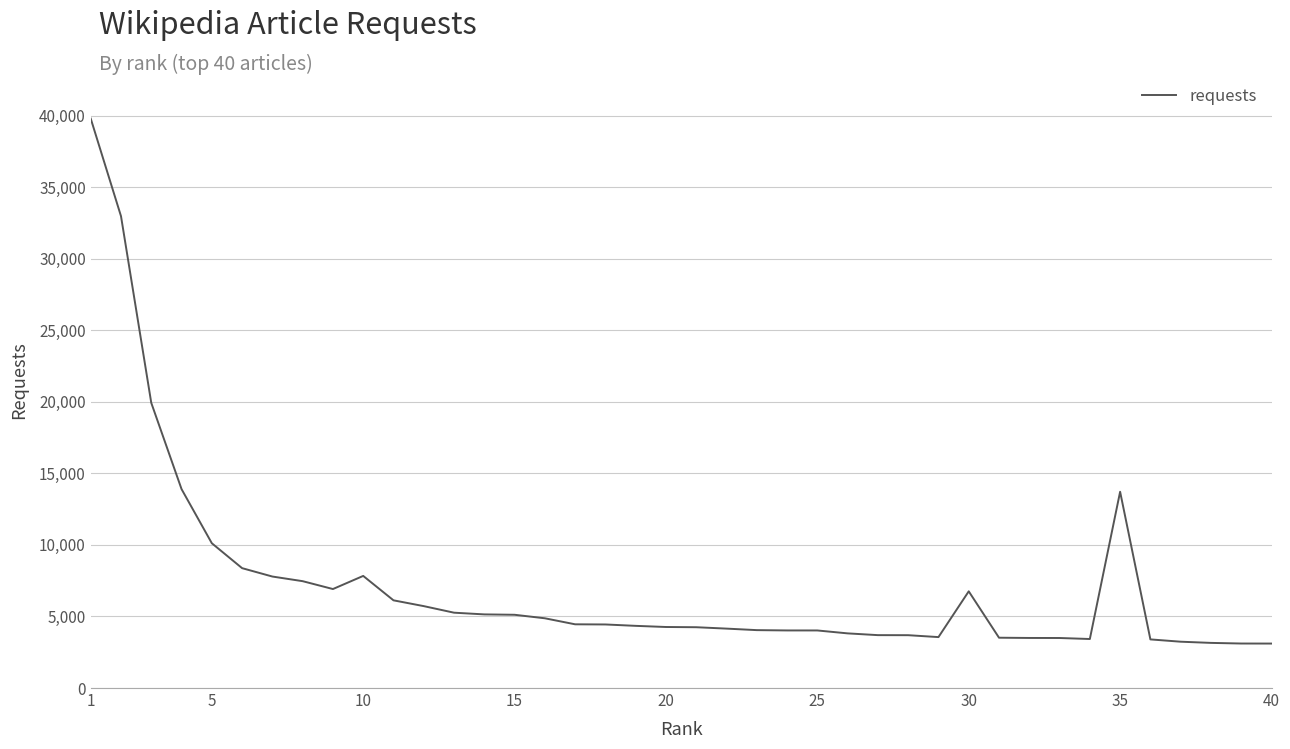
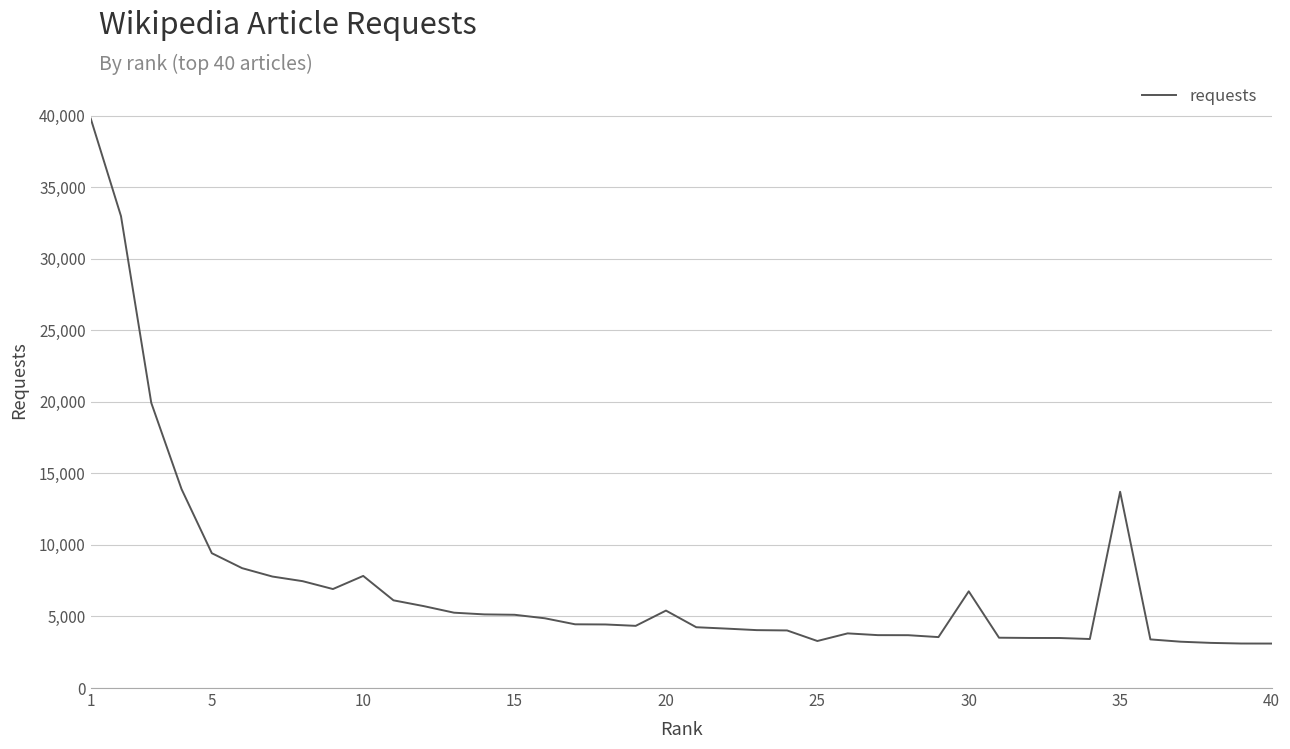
  {
    "1": "39,800",
-   "5": "10,100",
+   "5": "9,400",
    "10": "7,800",
    "15": "5,100",
-   "20": "4,300",
-   "25": "4,000",
+   "20": "5,400",
+   "25": "3,300",
    "30": "6,800",
    "35": "13,700",
    "40": "3,100"
  }
